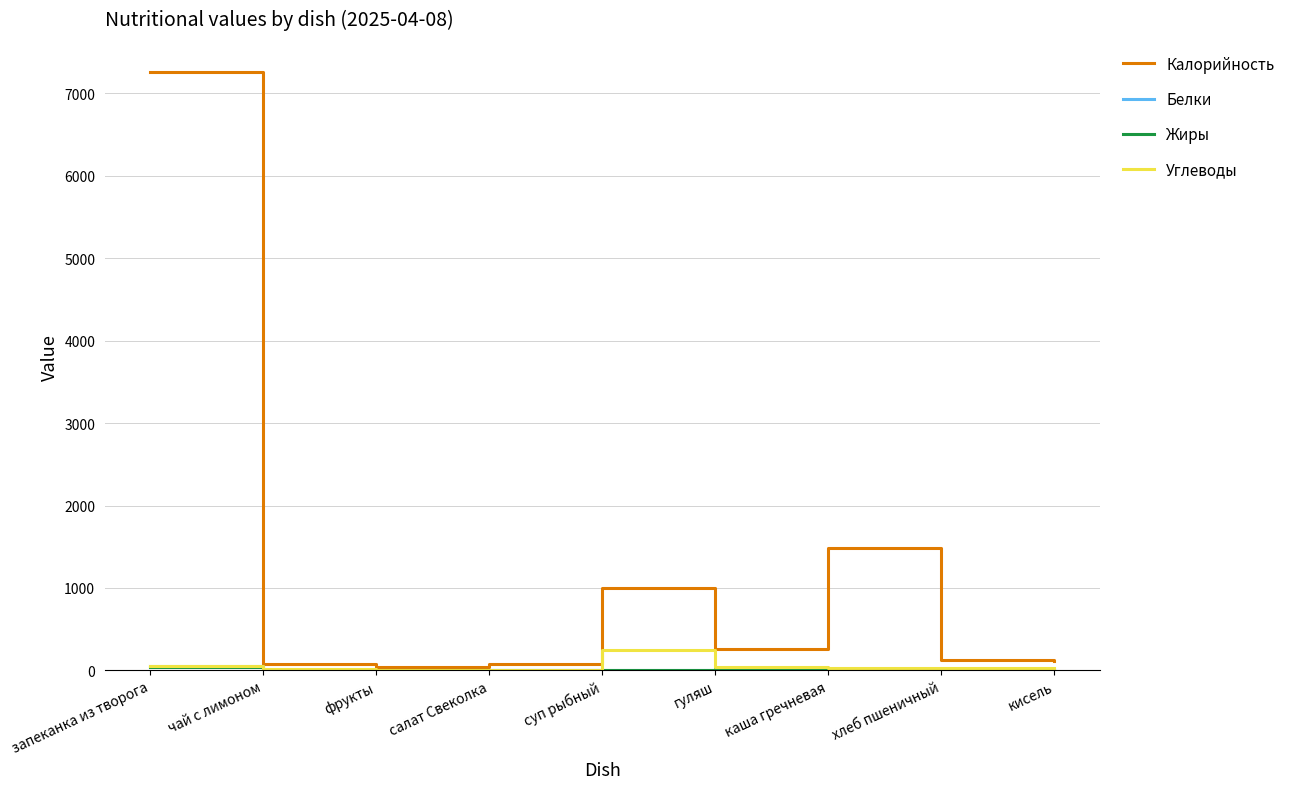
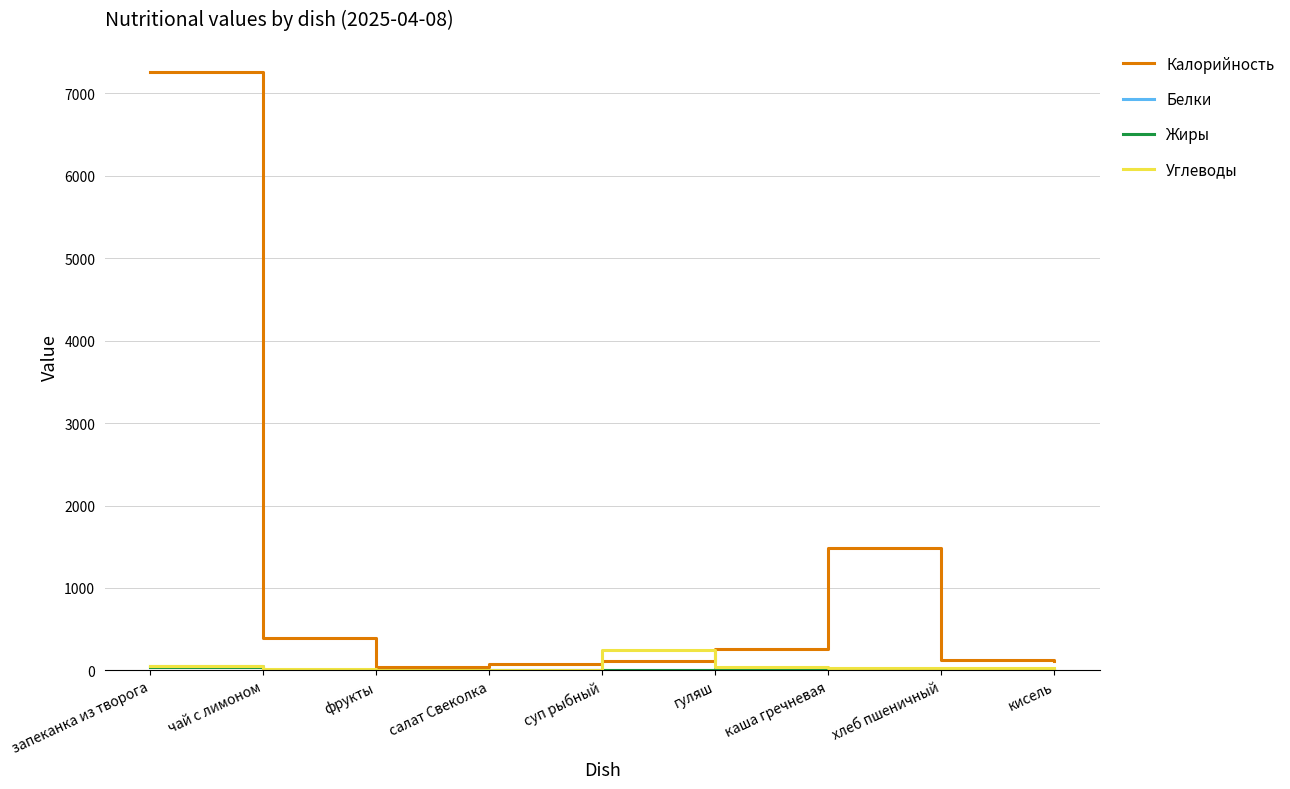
  {
    "Калорийность": {
      "запеканка из творога": 7300,
-     "чай с лимоном": 100,
+     "чай с лимоном": 400,
      "фрукты": 0,
      "салат Свеколка": 100,
-     "суп рыбный": 1000,
+     "суп рыбный": 100,
      "гуляш": 300,
      "каша гречневая": 1500,
      "хлеб пшеничный": 100,
      "кисель": 100
    },
    "Углеводы": {
      "суп рыбный": 200
    }
  }
